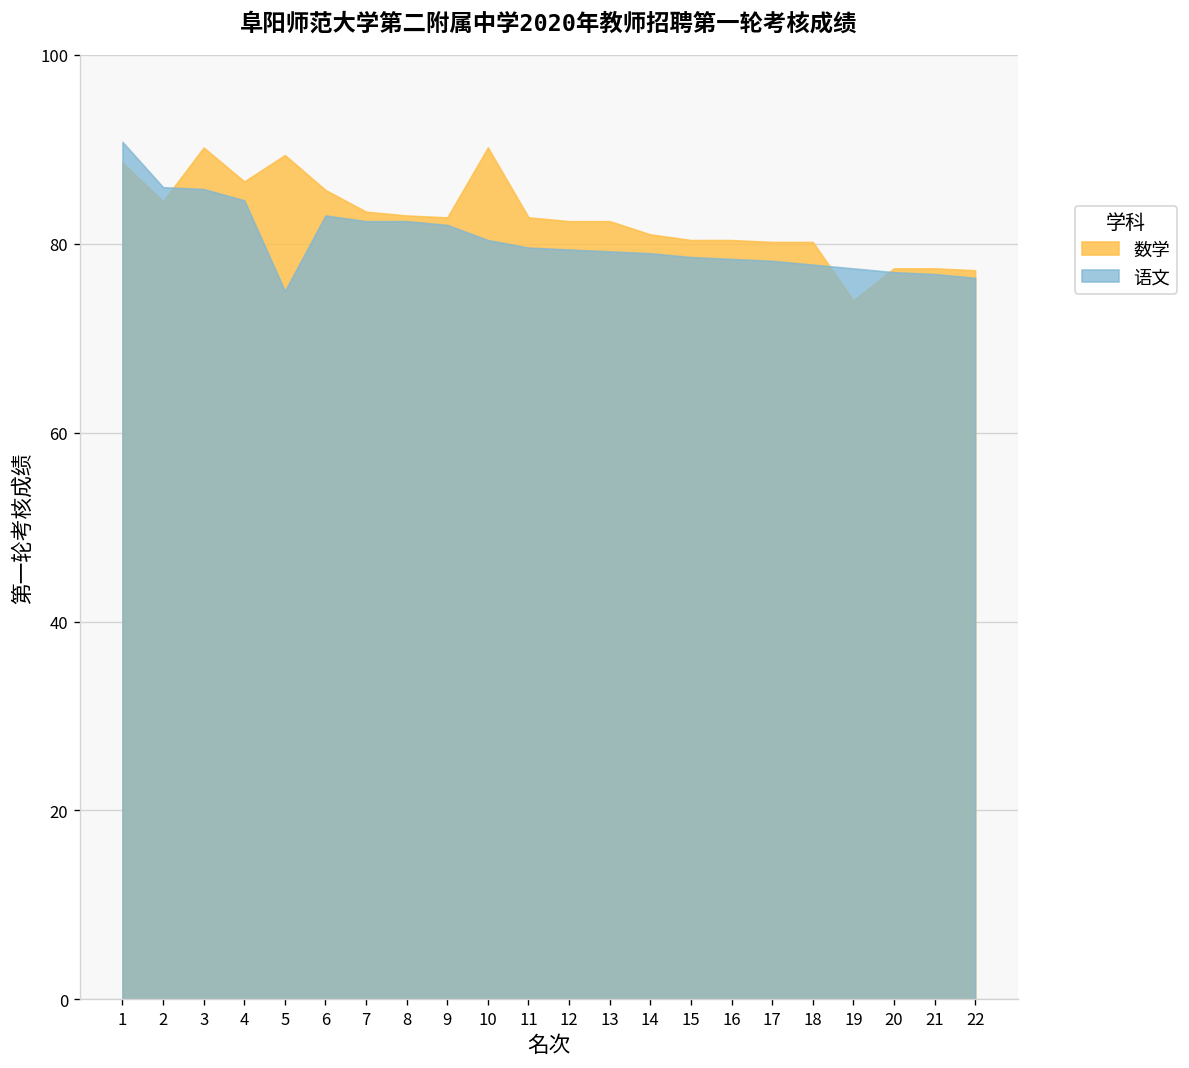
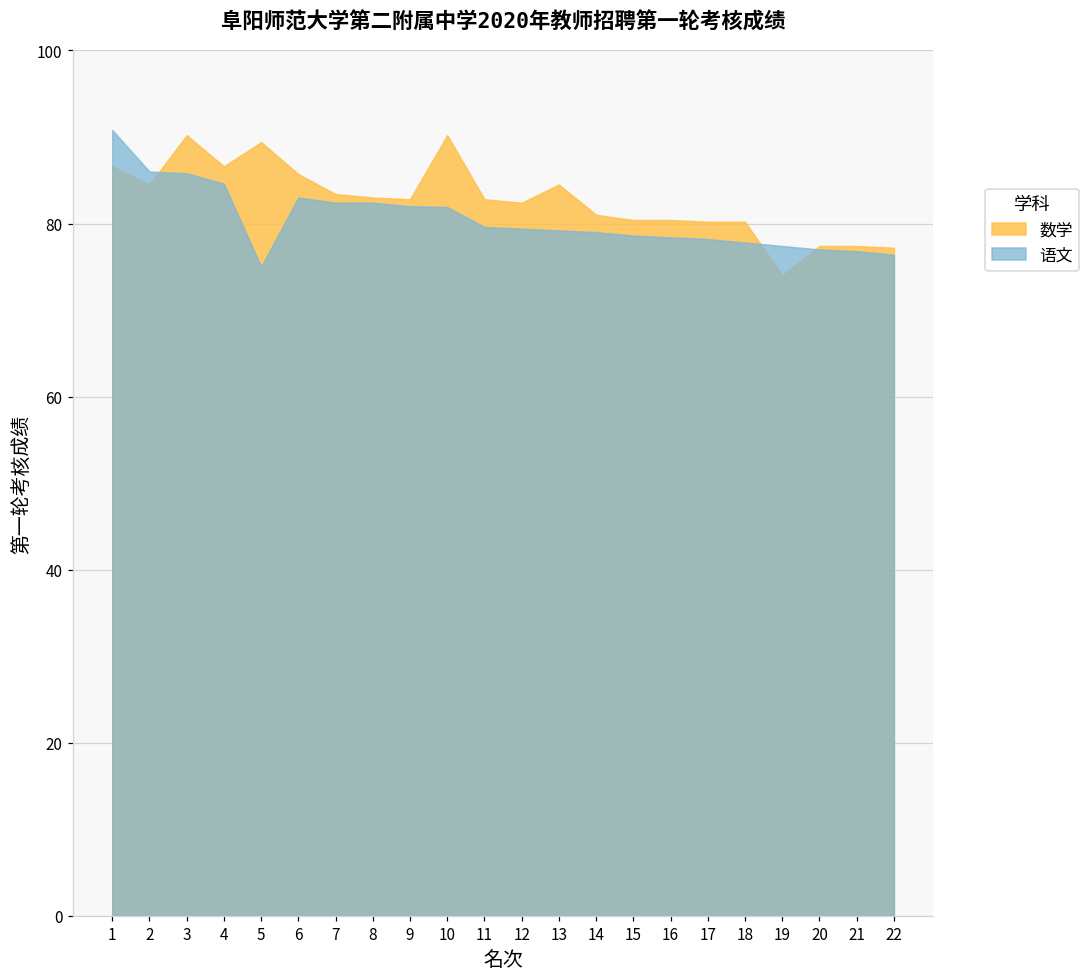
  {
    "数学": {
-     "1": 89,
+     "1": 87,
      "2": 85,
      "3": 90,
      "4": 87,
      "5": 89,
      "6": 86,
      "7": 83,
      "8": 83,
      "9": 83,
      "10": 90,
      "11": 83,
      "12": 82,
-     "13": 82,
+     "13": 85,
      "14": 81,
      "15": 80,
      "16": 80,
      "17": 80,
      "18": 80,
      "19": 74,
      "20": 77,
      "21": 77,
      "22": 77
    },
    "语文": {
      "1": 91,
      "2": 86,
      "3": 86,
      "4": 85,
      "5": 75,
      "6": 83,
      "7": 82,
      "8": 82,
      "9": 82,
-     "10": 80,
+     "10": 82,
      "11": 80,
      "12": 79,
      "13": 79,
      "14": 79,
      "15": 79,
      "16": 78,
      "17": 78,
      "18": 78,
      "19": 77,
      "20": 77,
      "21": 77,
      "22": 76
    }
  }
